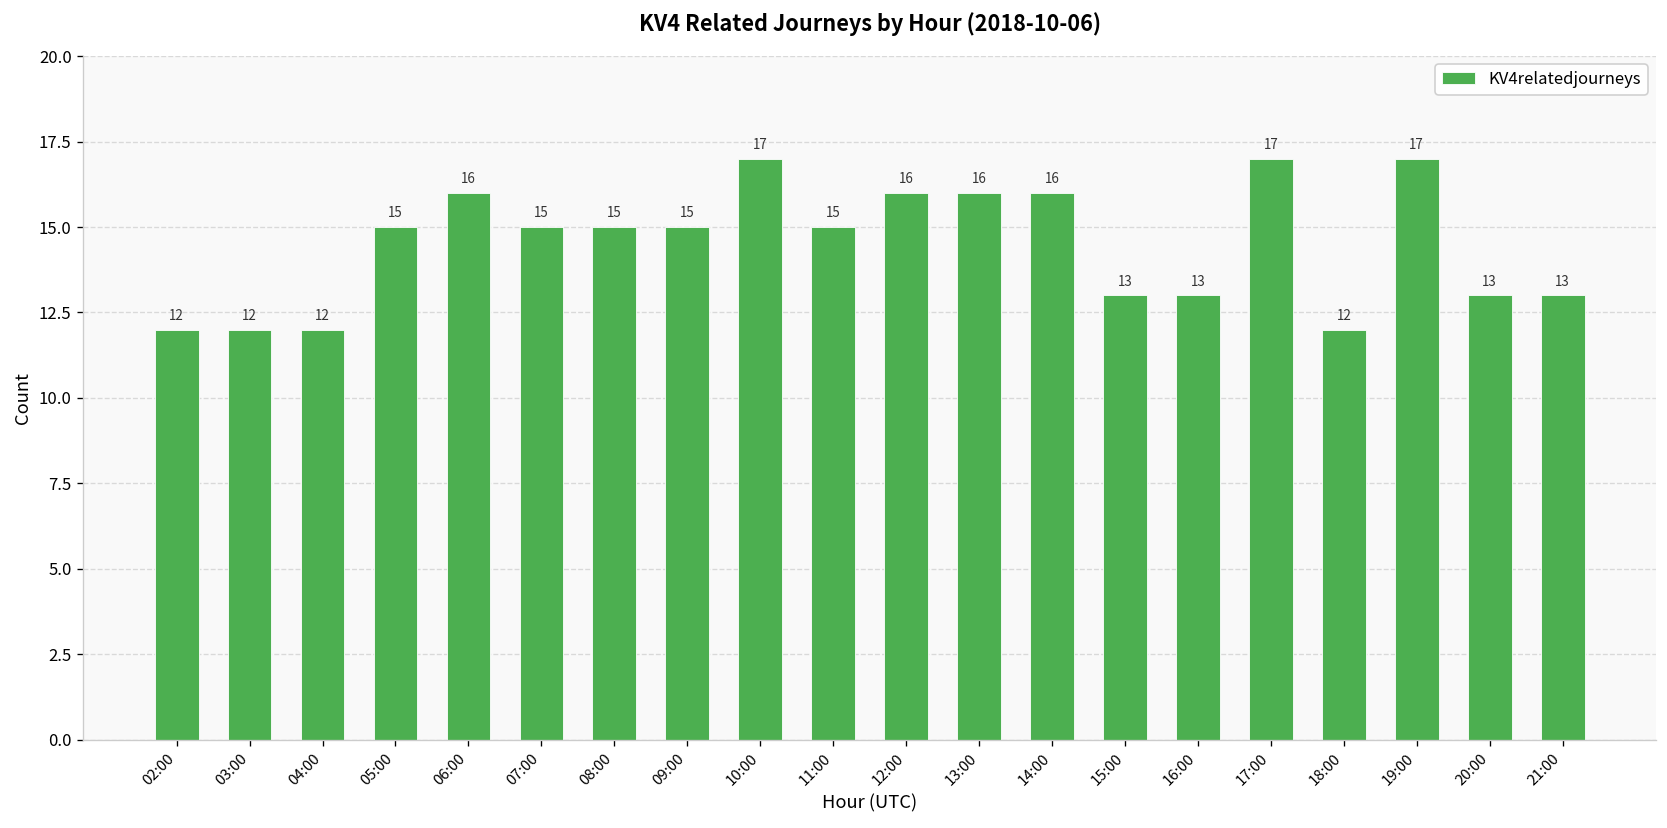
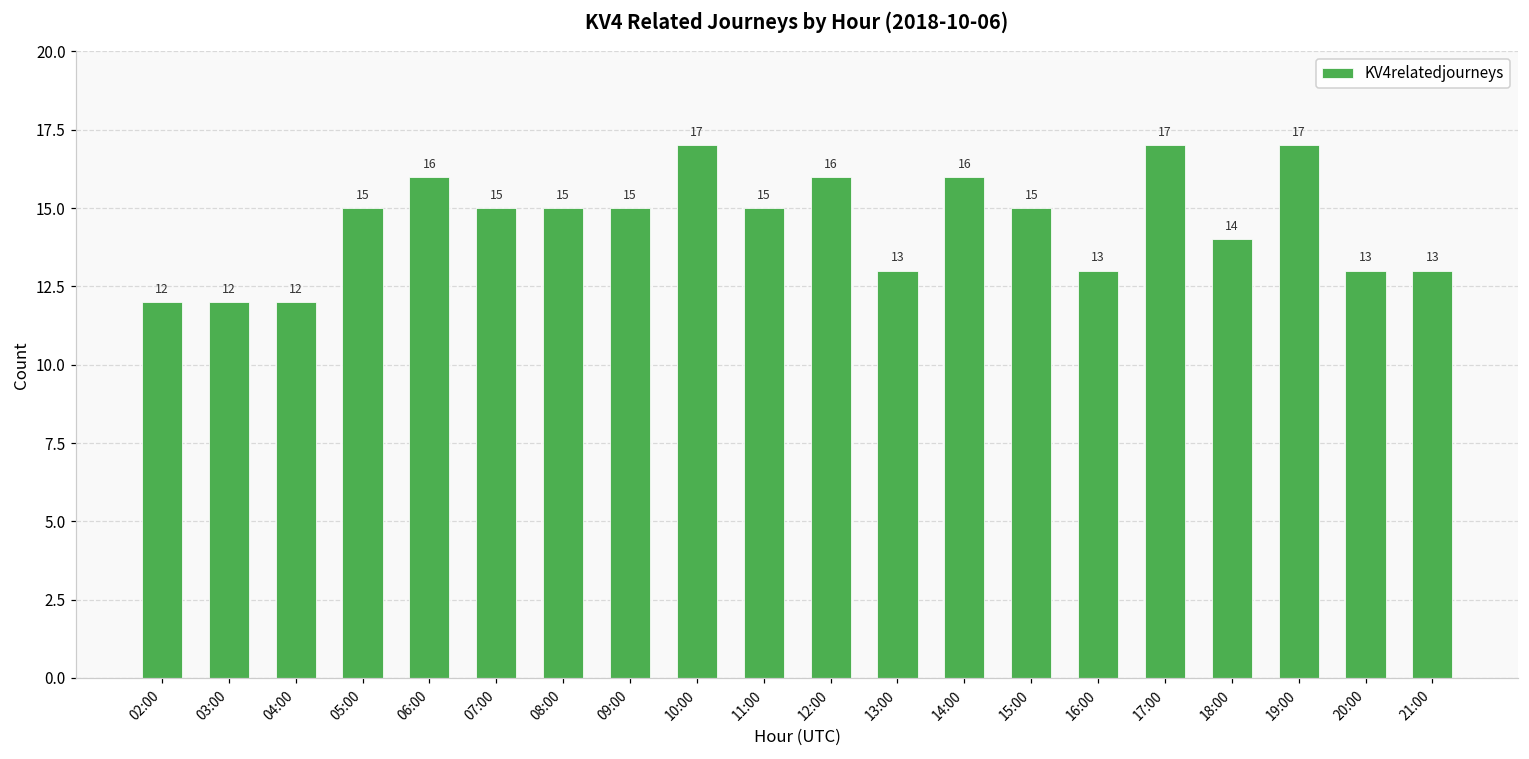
  {
    "02:00": 12,
    "03:00": 12,
    "04:00": 12,
    "05:00": 15,
    "06:00": 16,
    "07:00": 15,
    "08:00": 15,
    "09:00": 15,
    "10:00": 17,
    "11:00": 15,
    "12:00": 16,
-   "13:00": 16,
+   "13:00": 13,
    "14:00": 16,
-   "15:00": 13,
+   "15:00": 15,
    "16:00": 13,
    "17:00": 17,
-   "18:00": 12,
+   "18:00": 14,
    "19:00": 17,
    "20:00": 13,
    "21:00": 13
  }
